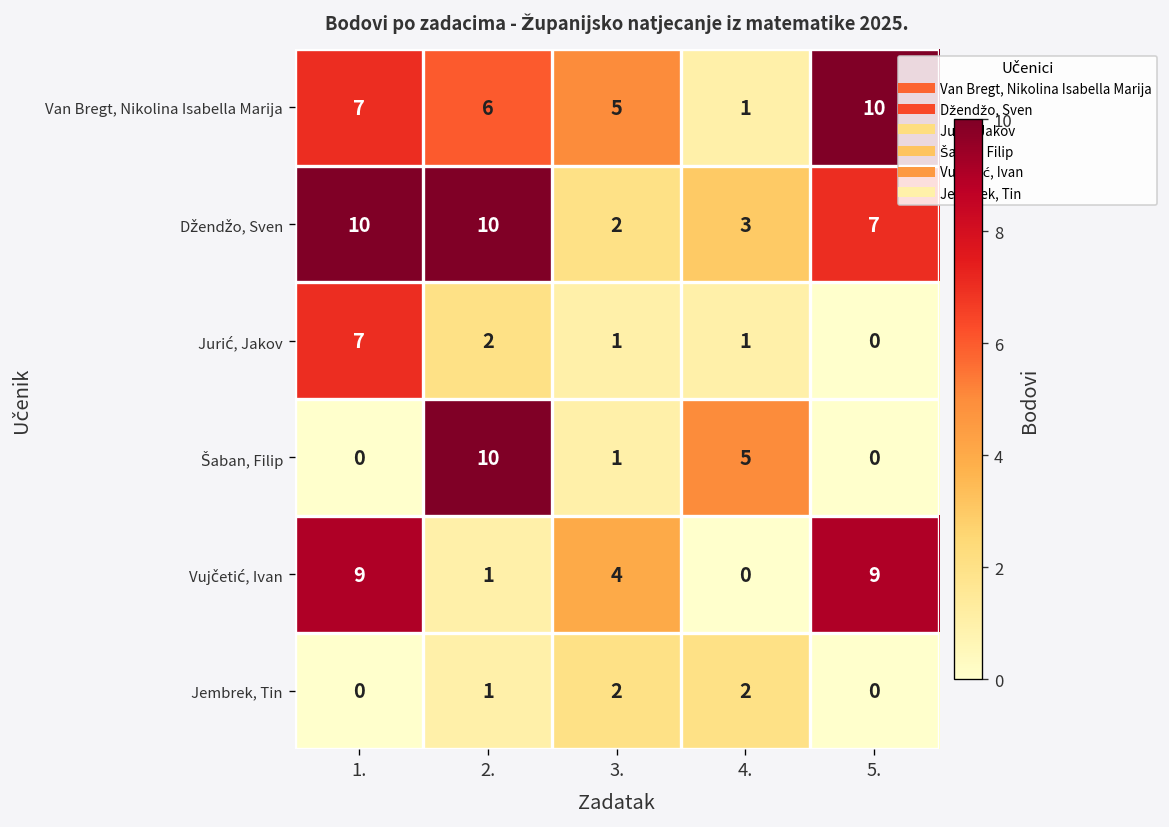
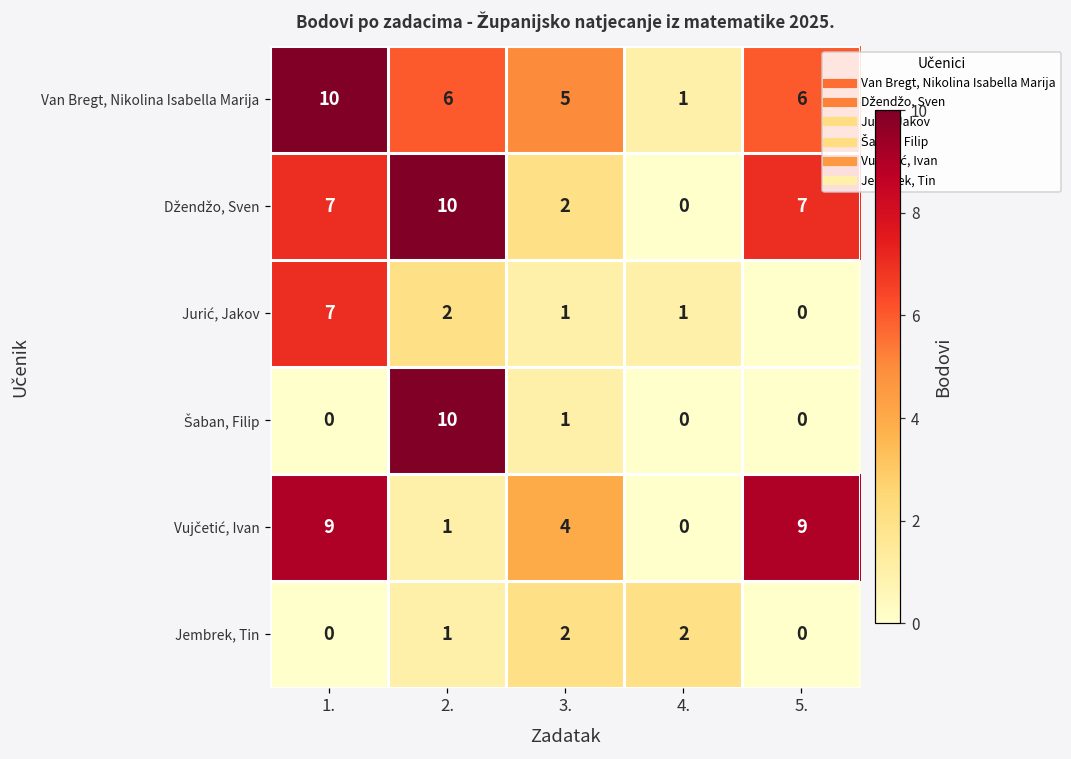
  {
    "Van Bregt, Nikolina Isabella Marija": {
-     "1.": 7,
+     "1.": 10,
      "2.": 6,
      "3.": 5,
      "4.": 1,
-     "5.": 10
+     "5.": 6
    },
    "Džendžo, Sven": {
-     "1.": 10,
+     "1.": 7,
      "2.": 10,
      "3.": 2,
-     "4.": 3,
+     "4.": 0,
      "5.": 7
    },
    "Jurić, Jakov": {
      "1.": 7,
      "2.": 2,
      "3.": 1,
      "4.": 1,
      "5.": 0
    },
    "Šaban, Filip": {
      "1.": 0,
      "2.": 10,
      "3.": 1,
-     "4.": 5,
+     "4.": 0,
      "5.": 0
    },
    "Vujčetić, Ivan": {
      "1.": 9,
      "2.": 1,
      "3.": 4,
      "4.": 0,
      "5.": 9
    },
    "Jembrek, Tin": {
      "1.": 0,
      "2.": 1,
      "3.": 2,
      "4.": 2,
      "5.": 0
    }
  }
